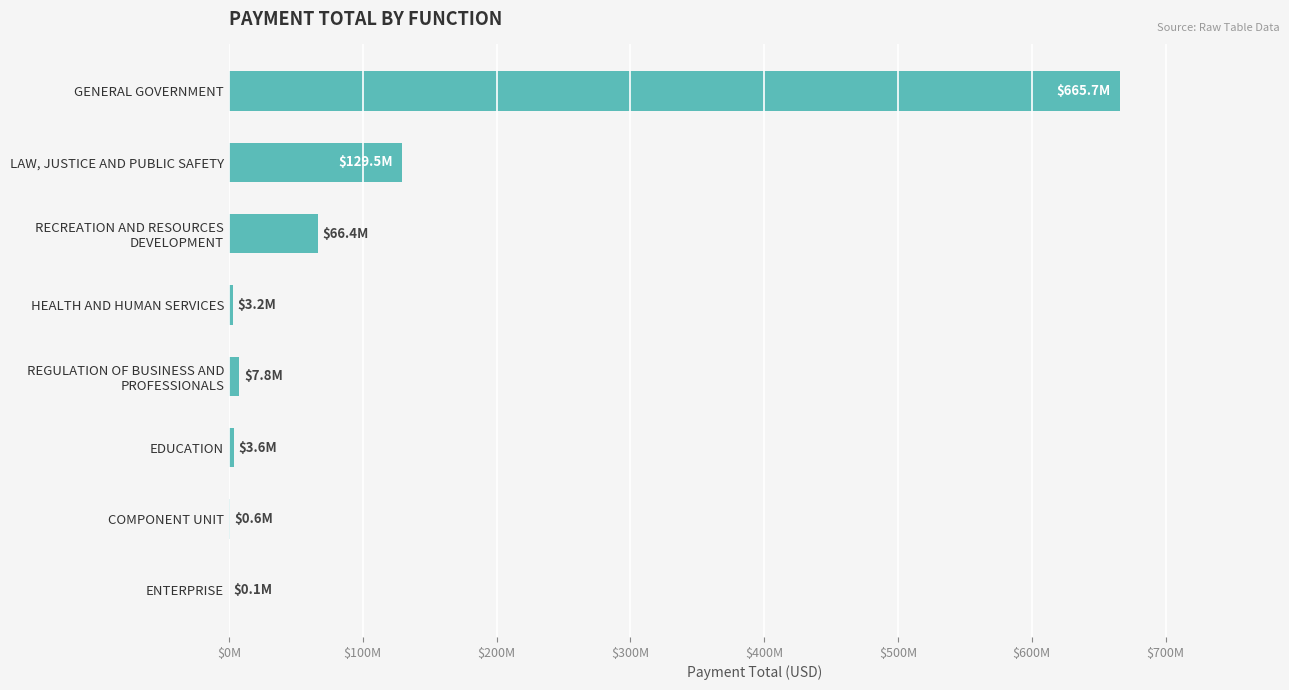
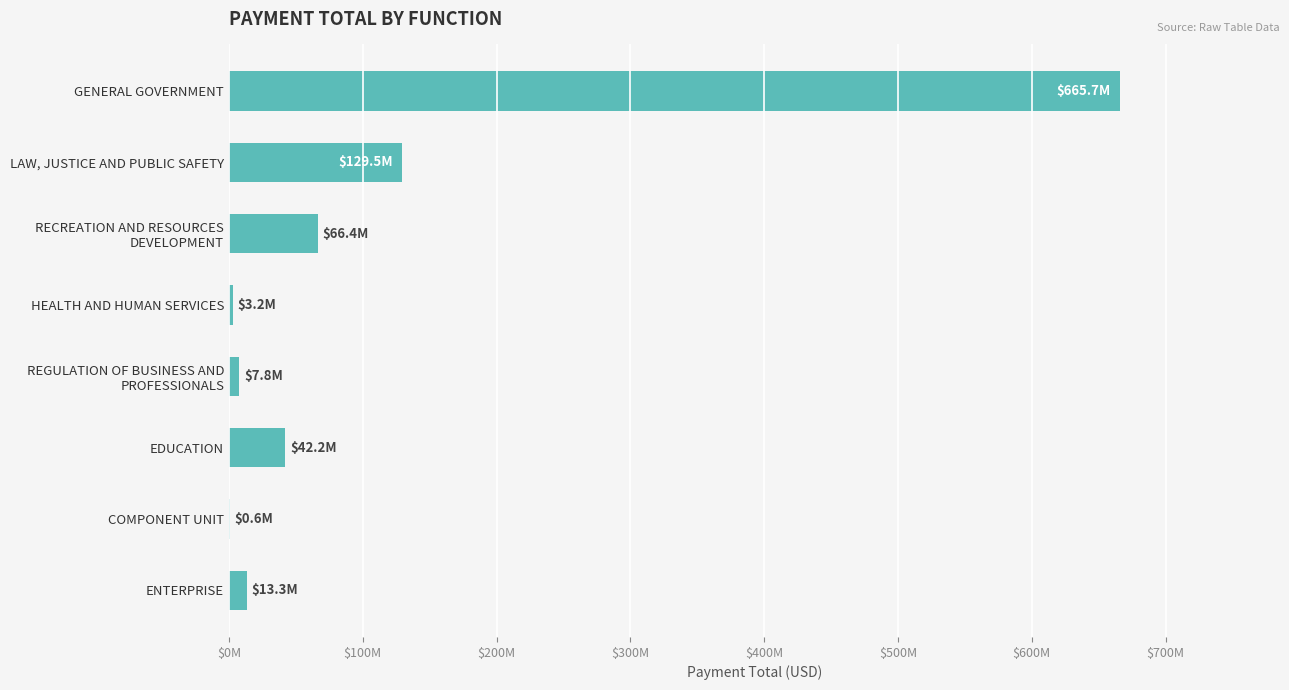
  {
    "GENERAL GOVERNMENT": "$665.7M",
    "LAW, JUSTICE AND PUBLIC SAFETY": "$129.5M",
    "RECREATION AND RESOURCES DEVELOPMENT": "$66.4M",
    "HEALTH AND HUMAN SERVICES": "$3.2M",
    "REGULATION OF BUSINESS AND PROFESSIONALS": "$7.8M",
-   "EDUCATION": "$3.6M",
+   "EDUCATION": "$42.2M",
    "COMPONENT UNIT": "$0.6M",
-   "ENTERPRISE": "$0.1M"
+   "ENTERPRISE": "$13.3M"
  }
